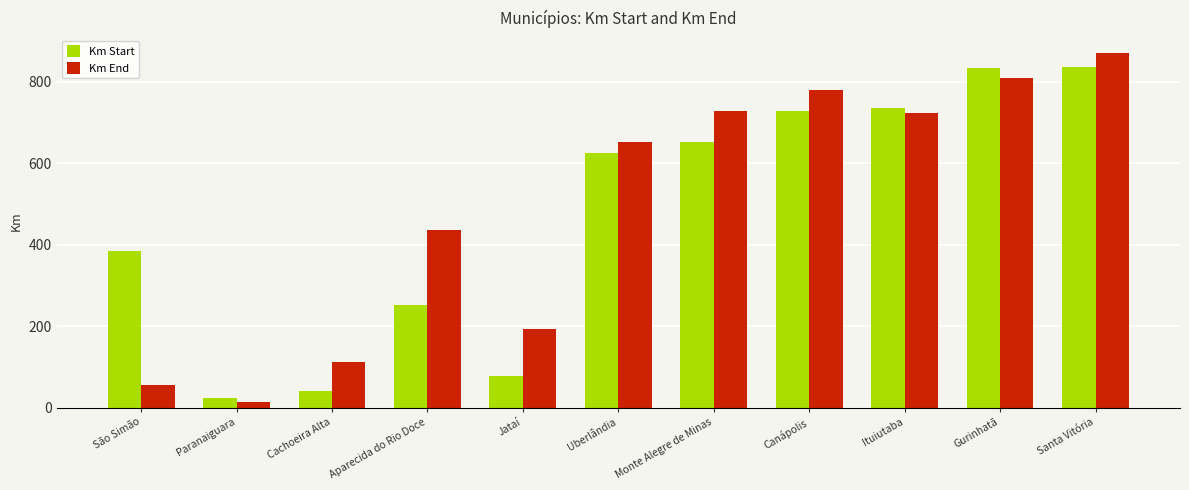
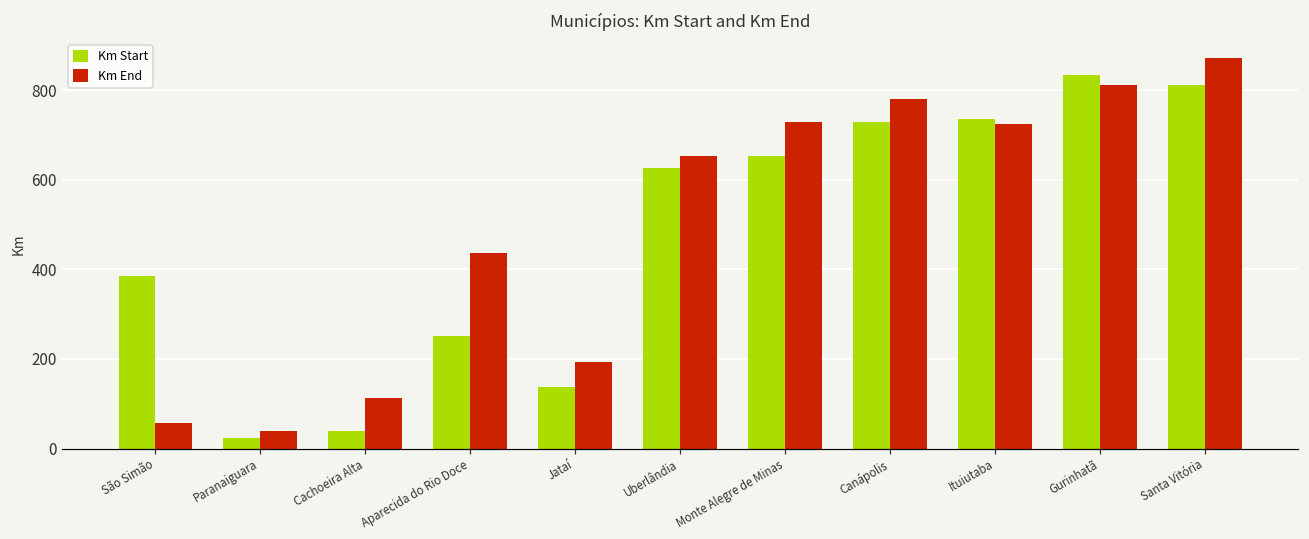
  {
    "Km Start": {
      "São Simão": 390,
      "Paranaiguara": 20,
      "Cachoeira Alta": 40,
      "Aparecida do Rio Doce": 250,
-     "Jataí": 80,
+     "Jataí": 140,
      "Uberlândia": 630,
      "Monte Alegre de Minas": 650,
      "Canápolis": 730,
      "Ituiutaba": 740,
      "Gurinhatã": 830,
-     "Santa Vitória": 840
+     "Santa Vitória": 810
    },
    "Km End": {
      "São Simão": 60,
-     "Paranaiguara": 10,
+     "Paranaiguara": 40,
      "Cachoeira Alta": 110,
      "Aparecida do Rio Doce": 440,
      "Jataí": 190,
      "Uberlândia": 650,
      "Monte Alegre de Minas": 730,
      "Canápolis": 780,
      "Ituiutaba": 720,
      "Gurinhatã": 810,
      "Santa Vitória": 870
    }
  }
